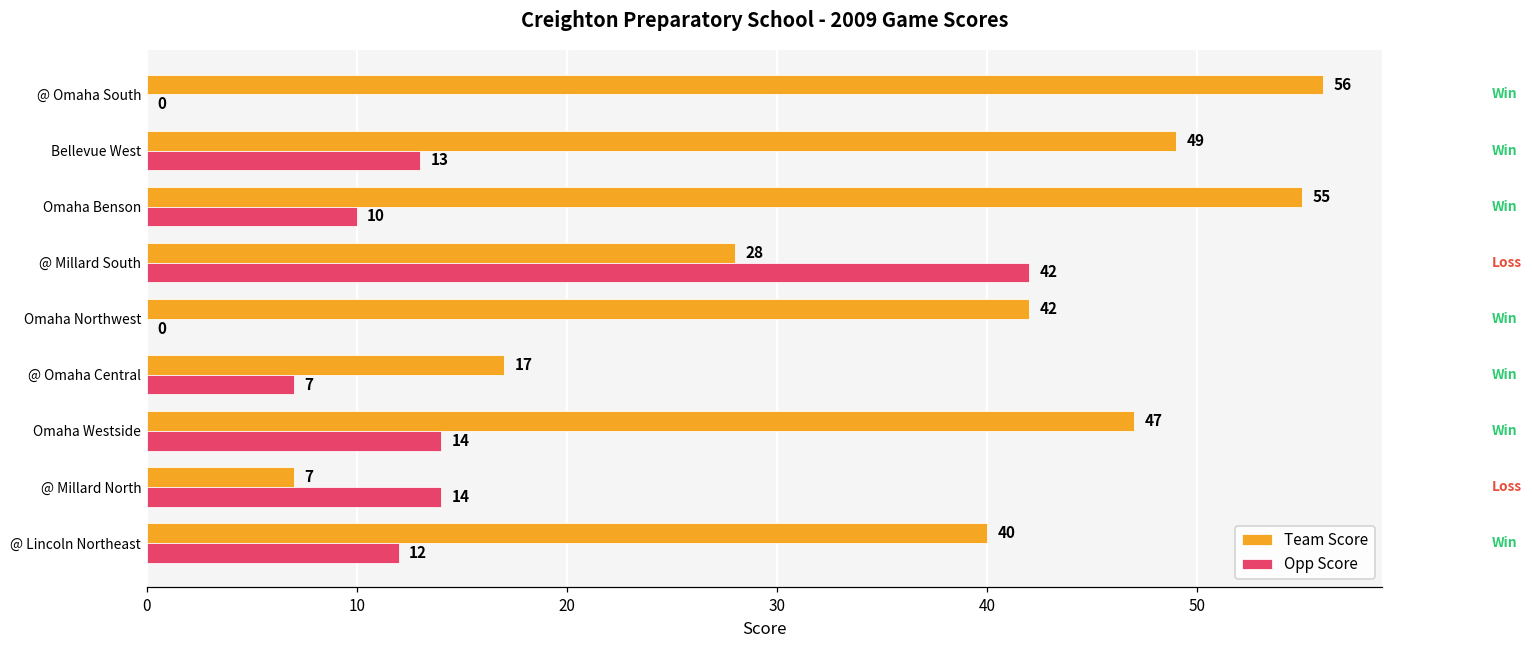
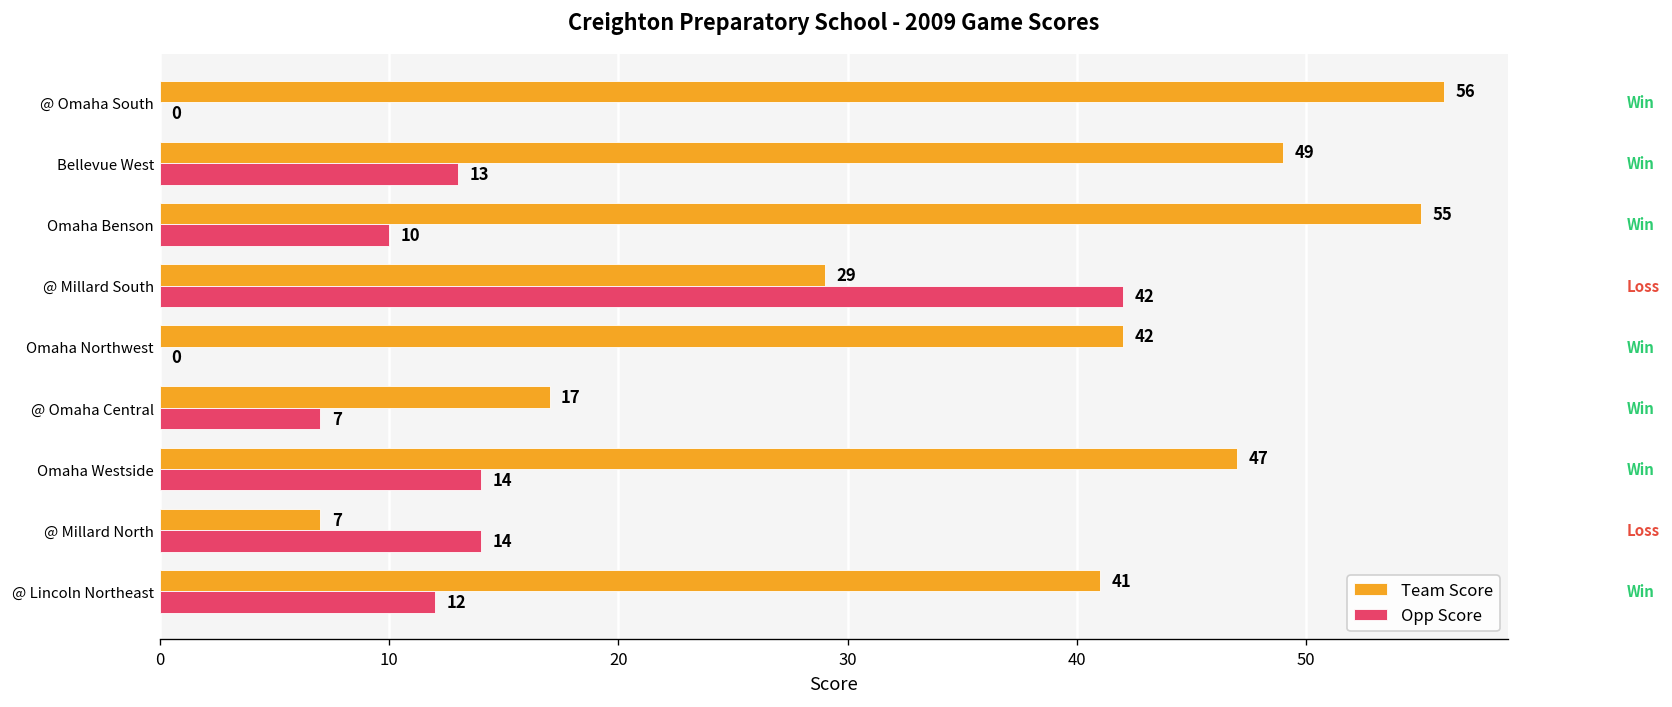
  {
    "Team Score": {
      "@ Omaha South": 56,
      "Bellevue West": 49,
      "Omaha Benson": 55,
-     "@ Millard South": 28,
+     "@ Millard South": 29,
      "Omaha Northwest": 42,
      "@ Omaha Central": 17,
      "Omaha Westside": 47,
      "@ Millard North": 7,
-     "@ Lincoln Northeast": 40
+     "@ Lincoln Northeast": 41
    },
    "Opp Score": {
      "@ Omaha South": 0,
      "Bellevue West": 13,
      "Omaha Benson": 10,
      "@ Millard South": 42,
      "Omaha Northwest": 0,
      "@ Omaha Central": 7,
      "Omaha Westside": 14,
      "@ Millard North": 14,
      "@ Lincoln Northeast": 12
    }
  }
